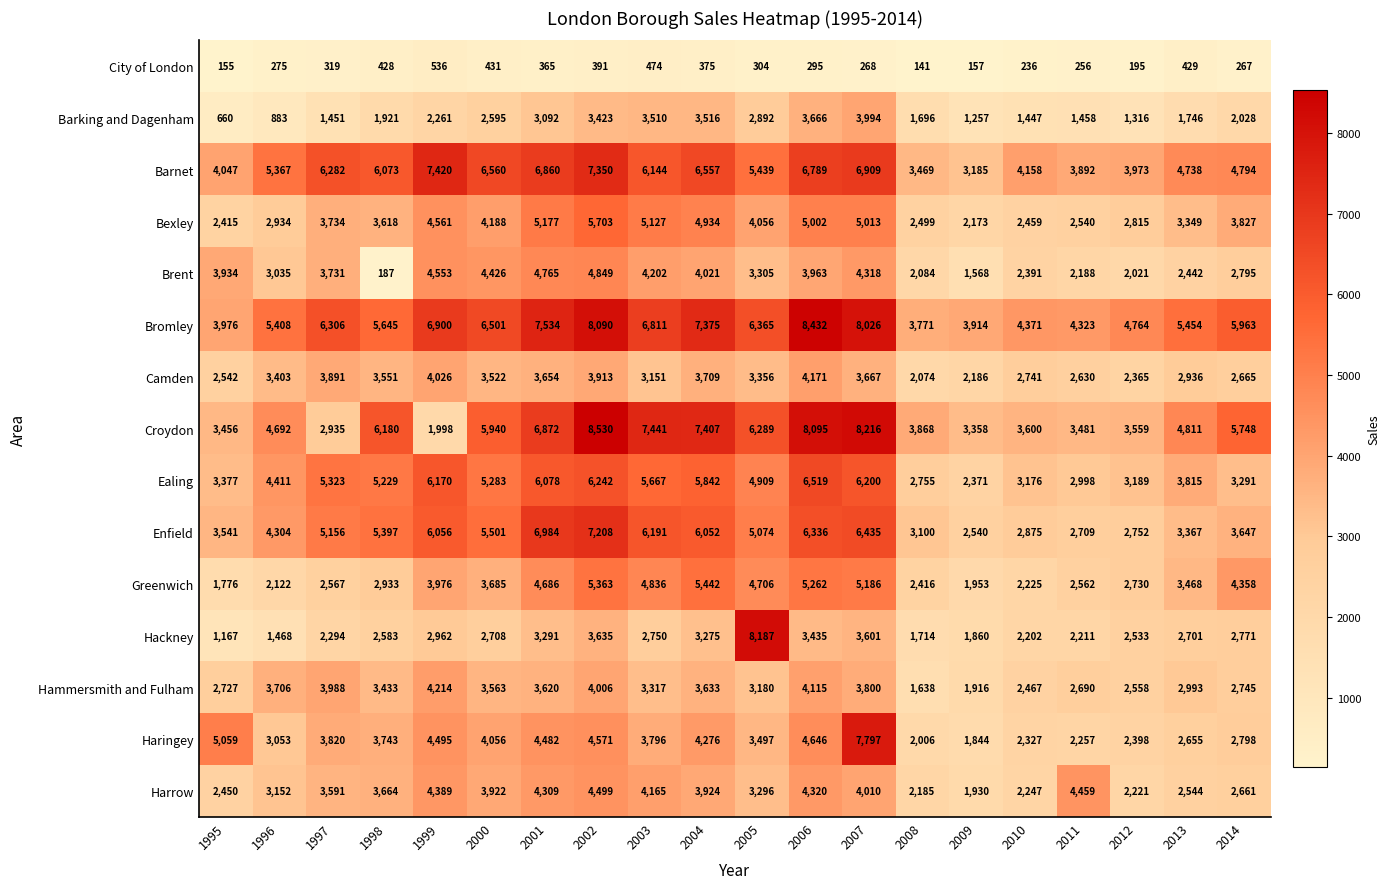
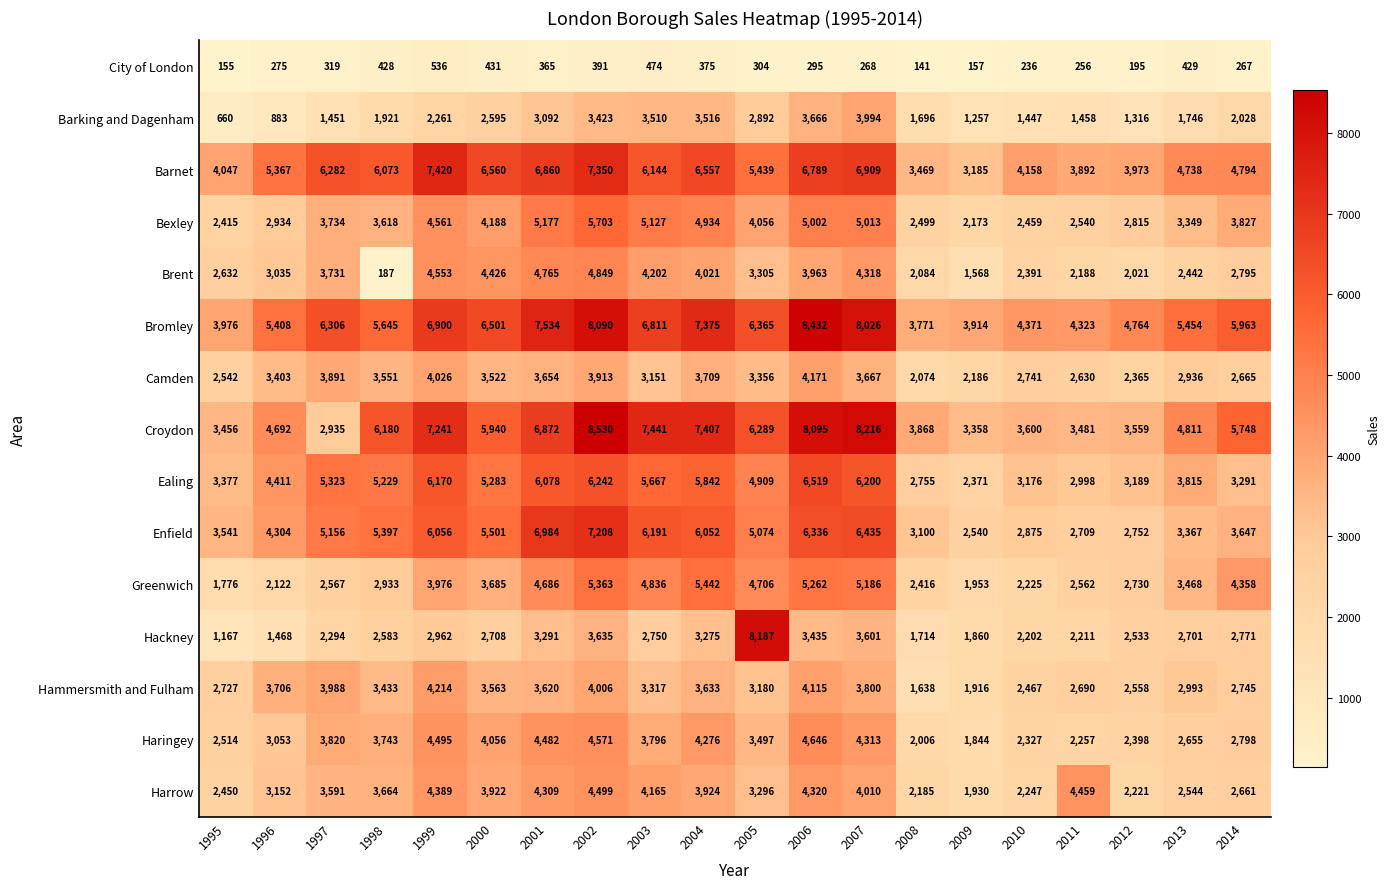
  {
    "Brent": {
-     "1995": "3,934",
+     "1995": "2,632",
      "1996": "3,035",
      "1997": "3,731",
      "1998": "187",
      "1999": "4,553",
      "2000": "4,426",
      "2001": "4,765",
      "2002": "4,849",
      "2003": "4,202",
      "2004": "4,021",
      "2005": "3,305",
      "2006": "3,963",
      "2007": "4,318",
      "2008": "2,084",
      "2009": "1,568",
      "2010": "2,391",
      "2011": "2,188",
      "2012": "2,021",
      "2013": "2,442",
      "2014": "2,795"
    },
    "Croydon": {
      "1995": "3,456",
      "1996": "4,692",
      "1997": "2,935",
      "1998": "6,180",
-     "1999": "1,998",
+     "1999": "7,241",
      "2000": "5,940",
      "2001": "6,872",
      "2002": "8,530",
      "2003": "7,441",
      "2004": "7,407",
      "2005": "6,289",
      "2006": "8,095",
      "2007": "8,216",
      "2008": "3,868",
      "2009": "3,358",
      "2010": "3,600",
      "2011": "3,481",
      "2012": "3,559",
      "2013": "4,811",
      "2014": "5,748"
    },
    "Haringey": {
-     "1995": "5,059",
+     "1995": "2,514",
      "1996": "3,053",
      "1997": "3,820",
      "1998": "3,743",
      "1999": "4,495",
      "2000": "4,056",
      "2001": "4,482",
      "2002": "4,571",
      "2003": "3,796",
      "2004": "4,276",
      "2005": "3,497",
      "2006": "4,646",
-     "2007": "7,797",
+     "2007": "4,313",
      "2008": "2,006",
      "2009": "1,844",
      "2010": "2,327",
      "2011": "2,257",
      "2012": "2,398",
      "2013": "2,655",
      "2014": "2,798"
    }
  }
